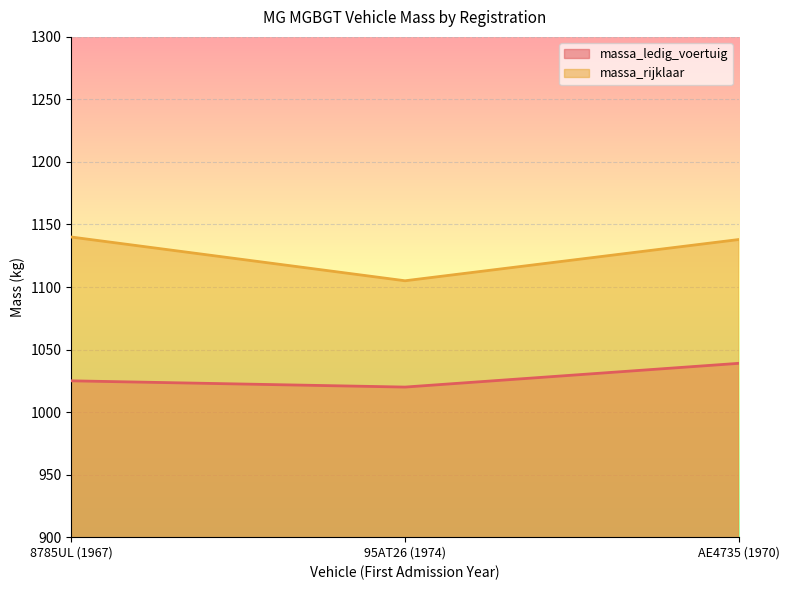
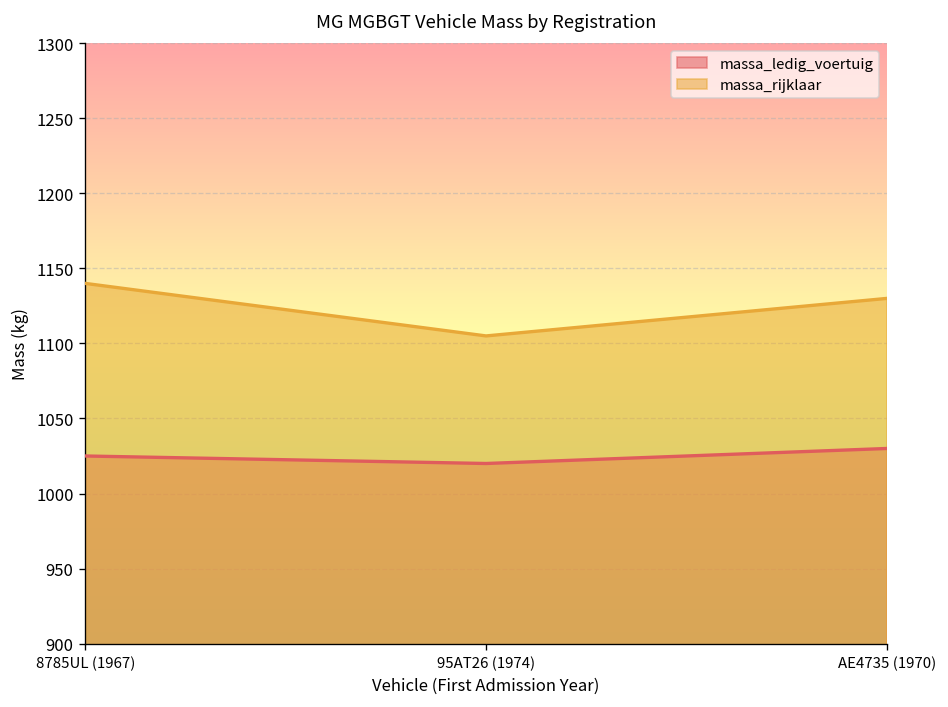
  {
    "massa_ledig_voertuig": {
      "8785UL (1967)": 1025,
      "95AT26 (1974)": 1020,
-     "AE4735 (1970)": 1039
+     "AE4735 (1970)": 1030
    },
    "massa_rijklaar": {
      "8785UL (1967)": 1140,
      "95AT26 (1974)": 1105,
-     "AE4735 (1970)": 1138
+     "AE4735 (1970)": 1130
    }
  }
